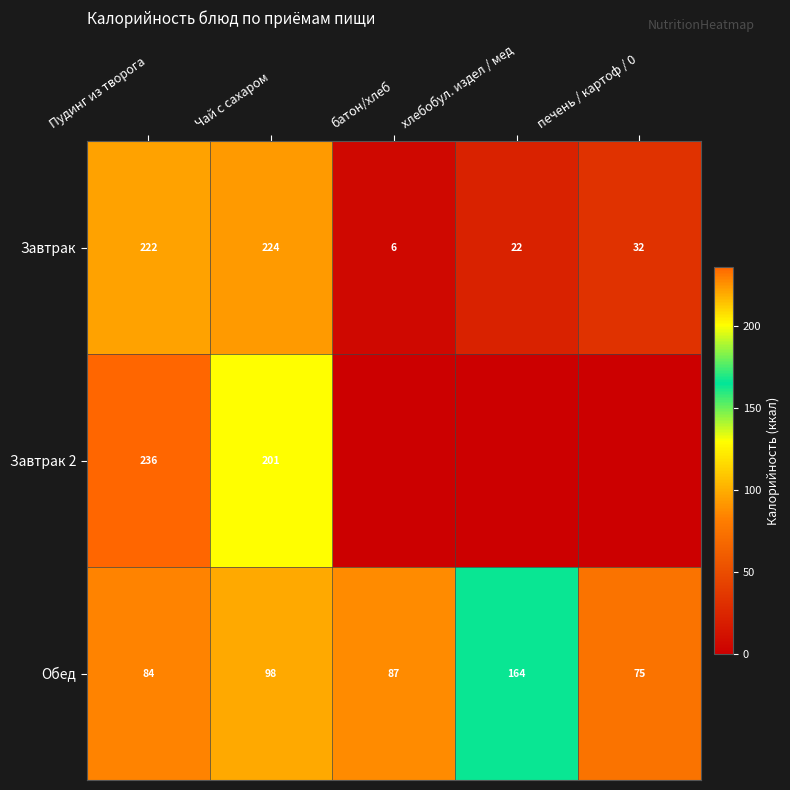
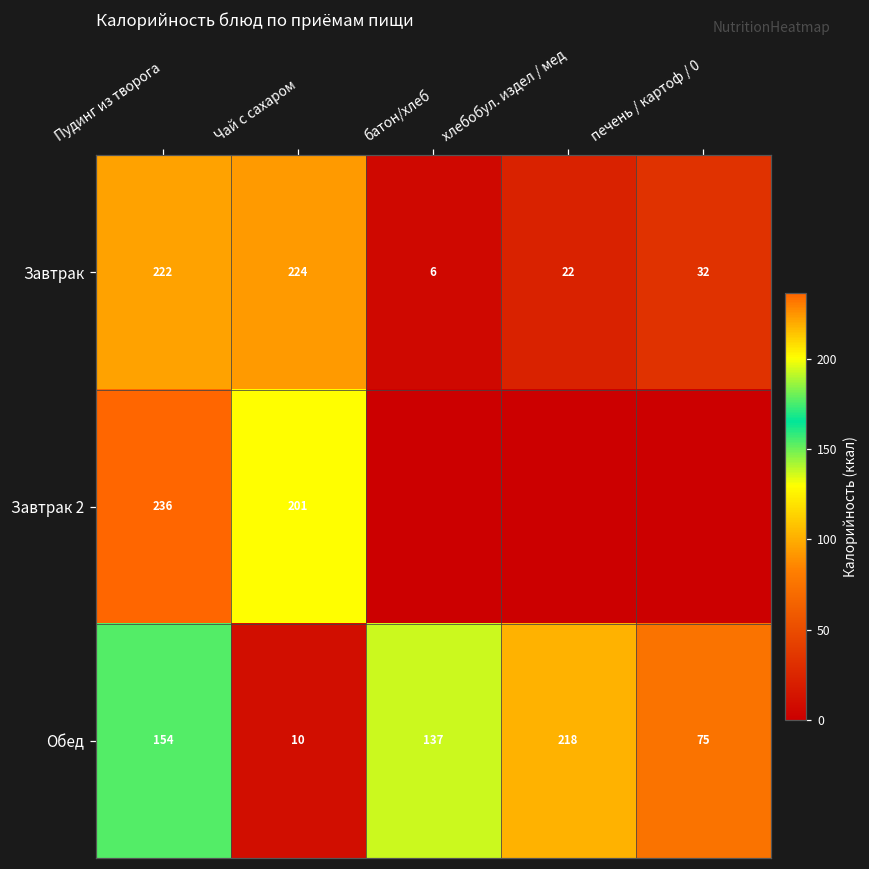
  {
    "Завтрак": {
      "Пудинг из творога": 222,
      "Чай с сахаром": 224,
      "батон/хлеб": 6,
      "хлебобул. издел / мед": 22,
      "печень / картоф / 0": 32
    },
    "Завтрак 2": {
      "Пудинг из творога": 236,
      "Чай с сахаром": 201
    },
    "Обед": {
-     "Пудинг из творога": 84,
-     "Чай с сахаром": 98,
-     "батон/хлеб": 87,
-     "хлебобул. издел / мед": 164,
+     "Пудинг из творога": 154,
+     "Чай с сахаром": 10,
+     "батон/хлеб": 137,
+     "хлебобул. издел / мед": 218,
      "печень / картоф / 0": 75
    }
  }
